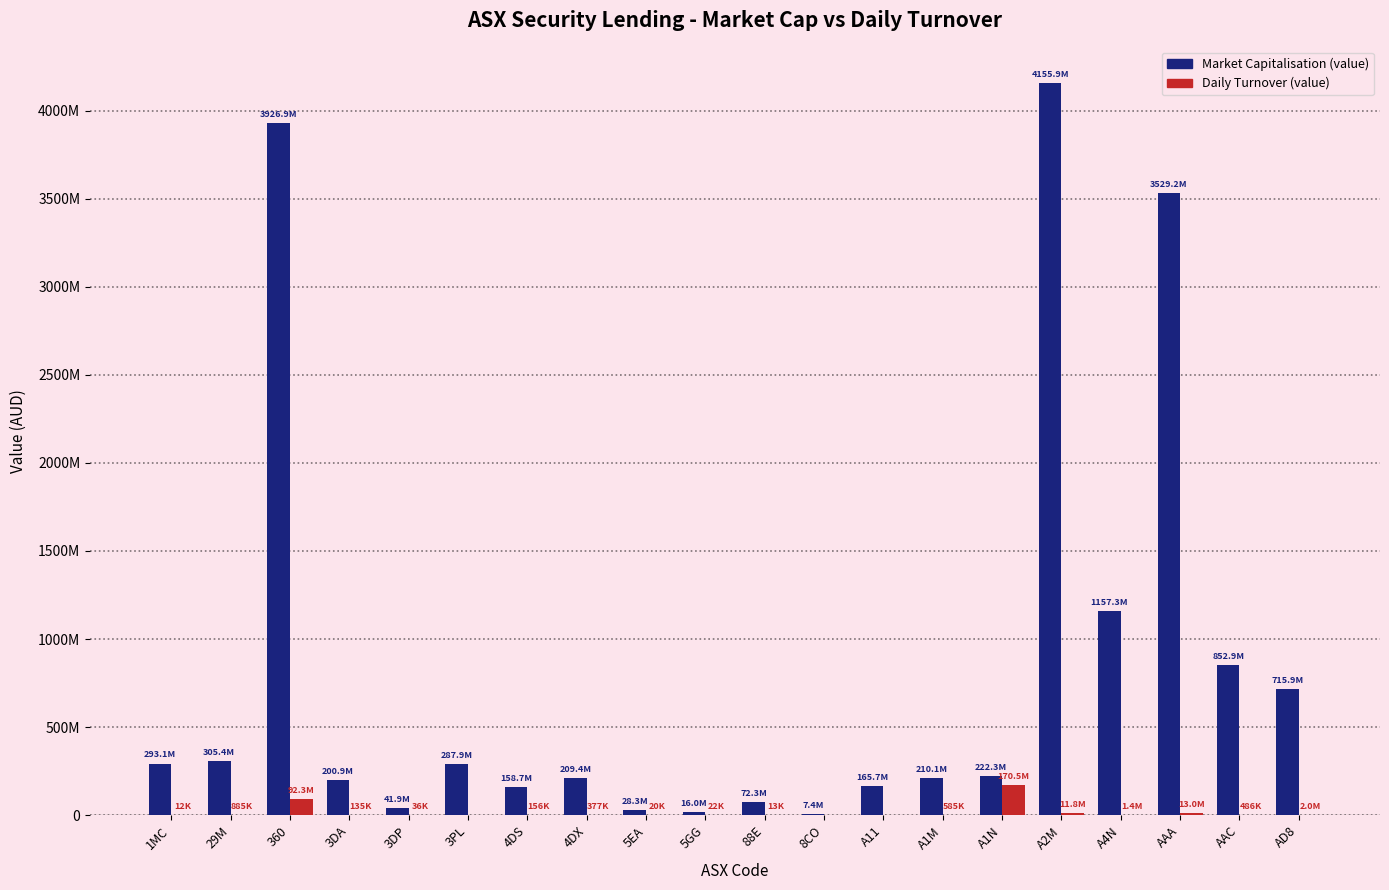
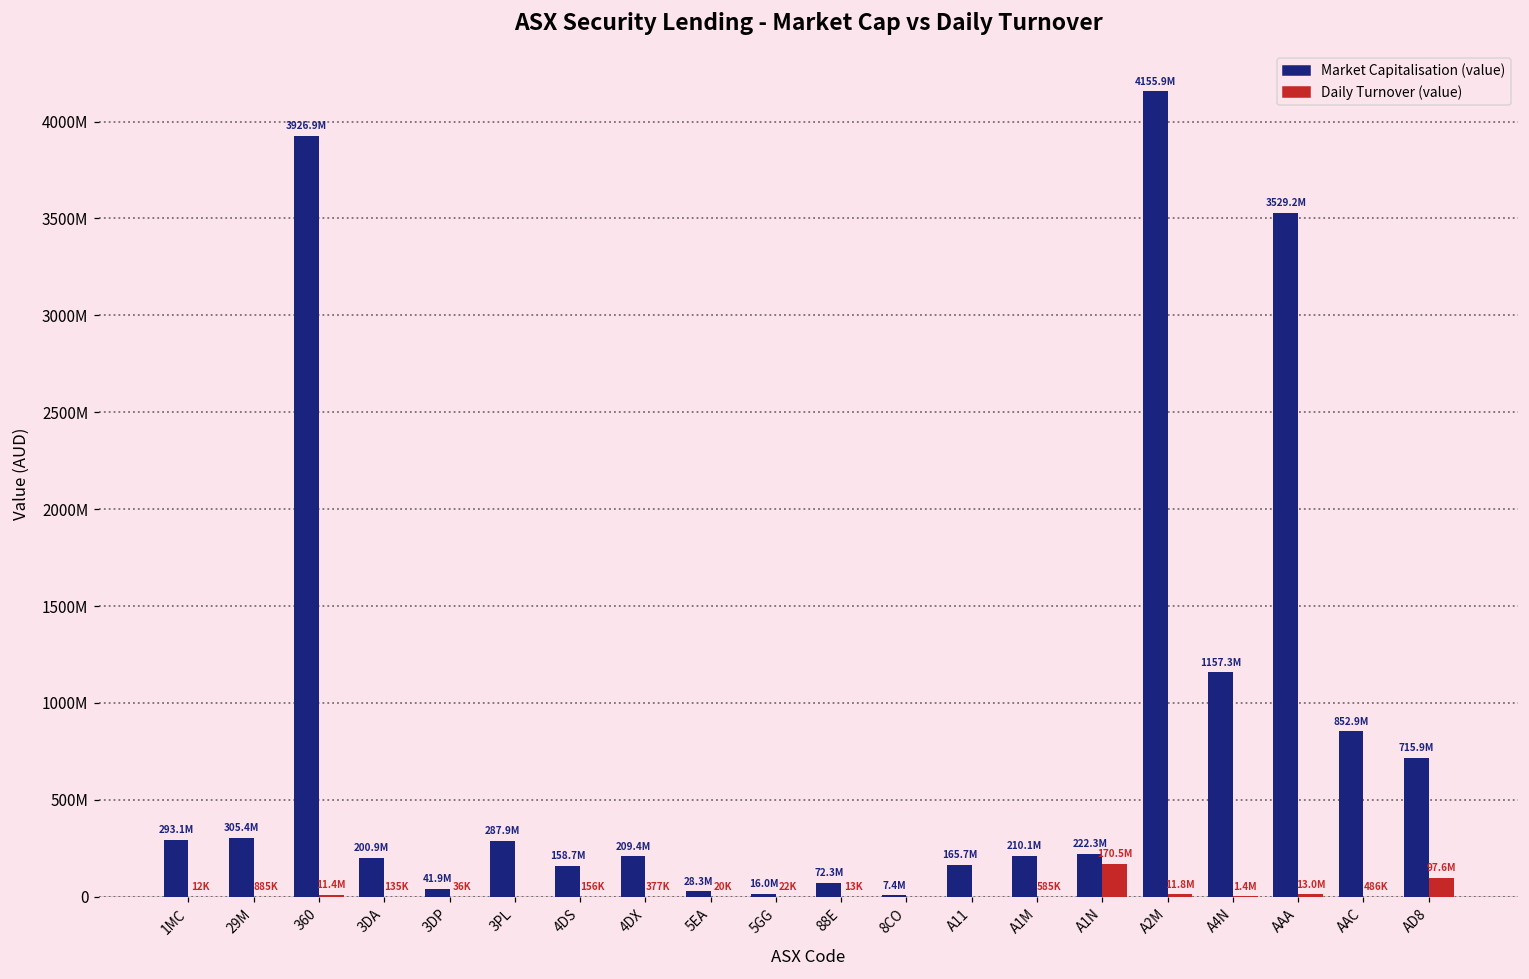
  {
    "Market Capitalisation (value)": {
      "1MC": "293.1M",
      "29M": "305.4M",
      "360": "3926.9M",
      "3DA": "200.9M",
      "3DP": "41.9M",
      "3PL": "287.9M",
      "4DS": "158.7M",
      "4DX": "209.4M",
      "5EA": "28.3M",
      "5GG": "16.0M",
      "88E": "72.3M",
      "8CO": "7.4M",
      "A11": "165.7M",
      "A1M": "210.1M",
      "A1N": "222.3M",
      "A2M": "4155.9M",
      "A4N": "1157.3M",
      "AAA": "3529.2M",
      "AAC": "852.9M",
      "AD8": "715.9M"
    },
    "Daily Turnover (value)": {
      "1MC": "12K",
      "29M": "885K",
-     "360": "92.3M",
+     "360": "11.4M",
      "3DA": "135K",
      "3DP": "36K",
      "4DS": "156K",
      "4DX": "377K",
      "5EA": "20K",
      "5GG": "22K",
      "88E": "13K",
      "A1M": "585K",
      "A1N": "170.5M",
      "A2M": "11.8M",
      "A4N": "1.4M",
      "AAA": "13.0M",
      "AAC": "486K",
-     "AD8": "2.0M"
+     "AD8": "97.6M"
    }
  }
